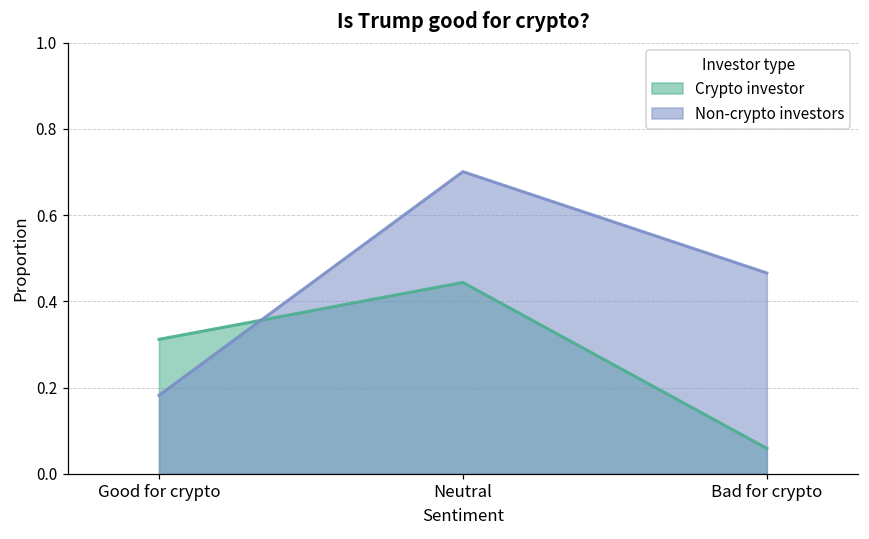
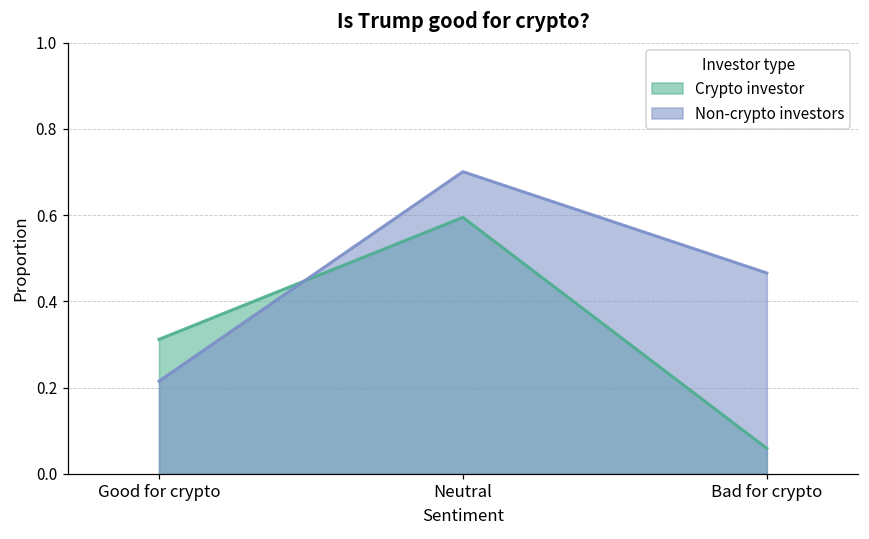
  {
    "Crypto investor": {
      "Good for crypto": 0.31,
-     "Neutral": 0.44,
+     "Neutral": 0.60,
      "Bad for crypto": 0.06
    },
    "Non-crypto investors": {
-     "Good for crypto": 0.18,
+     "Good for crypto": 0.22,
      "Neutral": 0.70,
      "Bad for crypto": 0.47
    }
  }
